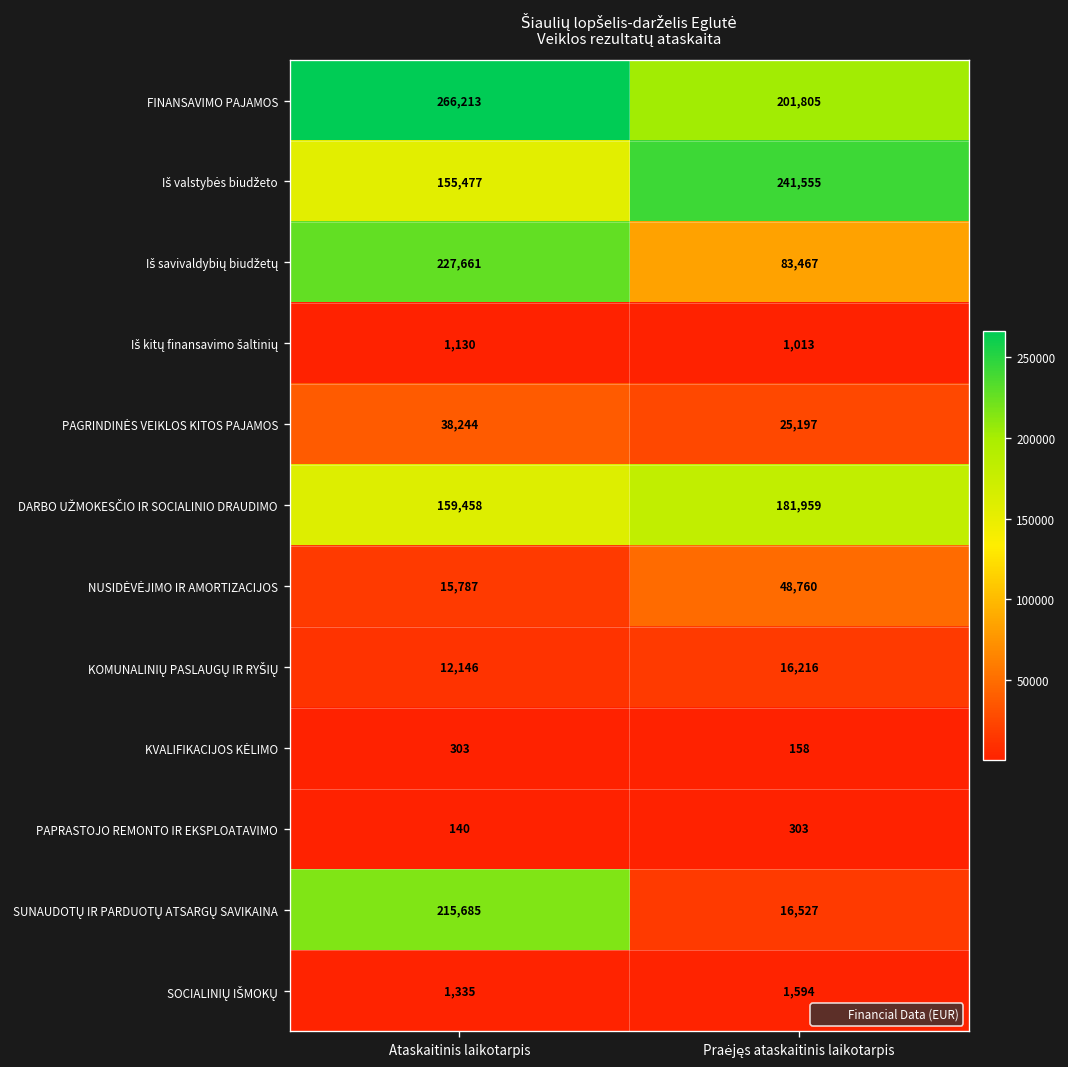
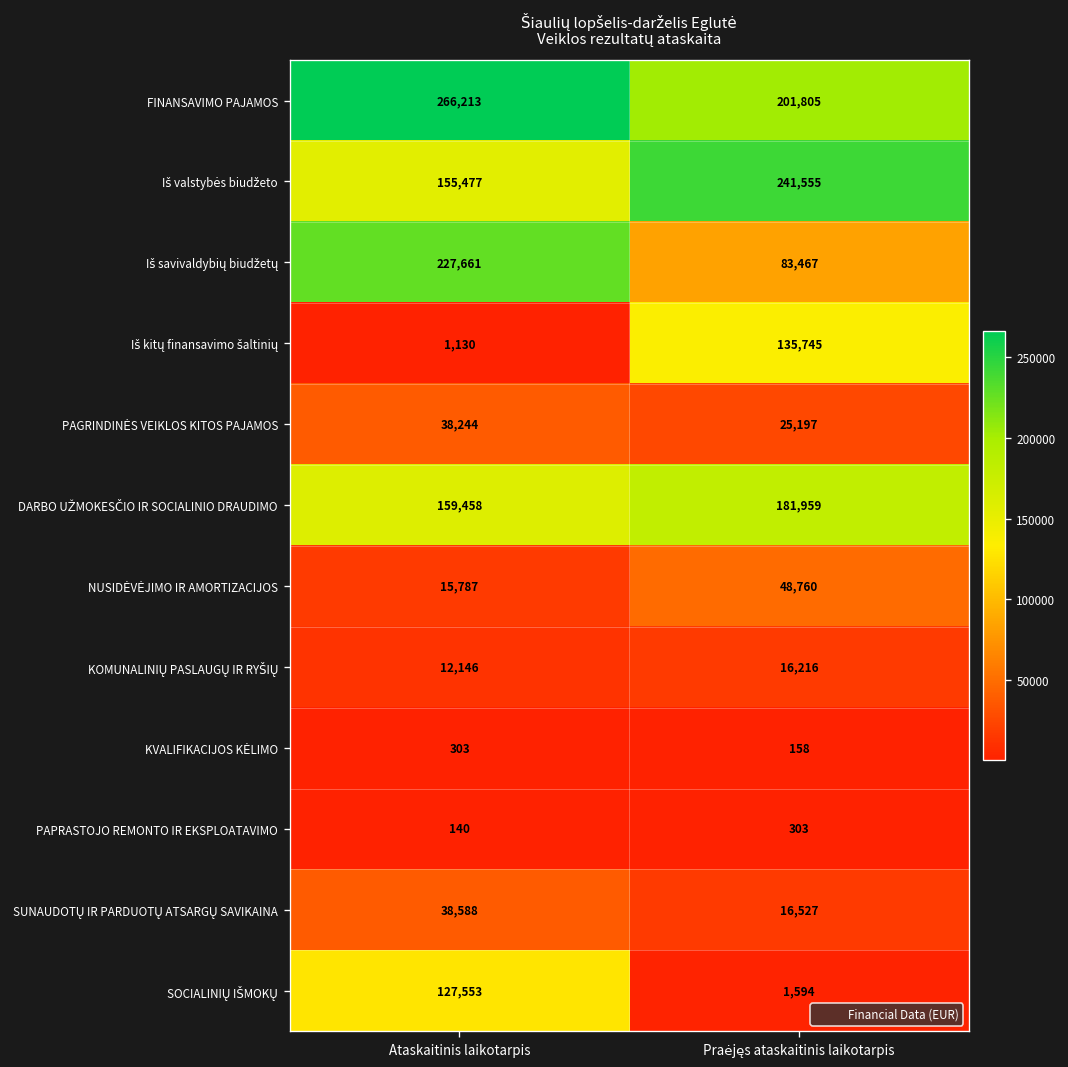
  {
    "FINANSAVIMO PAJAMOS": {
      "Ataskaitinis laikotarpis": "266,213",
      "Praėjęs ataskaitinis laikotarpis": "201,805"
    },
    "Iš valstybės biudžeto": {
      "Ataskaitinis laikotarpis": "155,477",
      "Praėjęs ataskaitinis laikotarpis": "241,555"
    },
    "Iš savivaldybių biudžetų": {
      "Ataskaitinis laikotarpis": "227,661",
      "Praėjęs ataskaitinis laikotarpis": "83,467"
    },
    "Iš kitų finansavimo šaltinių": {
      "Ataskaitinis laikotarpis": "1,130",
-     "Praėjęs ataskaitinis laikotarpis": "1,013"
+     "Praėjęs ataskaitinis laikotarpis": "135,745"
    },
    "PAGRINDINĖS VEIKLOS KITOS PAJAMOS": {
      "Ataskaitinis laikotarpis": "38,244",
      "Praėjęs ataskaitinis laikotarpis": "25,197"
    },
    "DARBO UŽMOKESČIO IR SOCIALINIO DRAUDIMO": {
      "Ataskaitinis laikotarpis": "159,458",
      "Praėjęs ataskaitinis laikotarpis": "181,959"
    },
    "NUSIDĖVĖJIMO IR AMORTIZACIJOS": {
      "Ataskaitinis laikotarpis": "15,787",
      "Praėjęs ataskaitinis laikotarpis": "48,760"
    },
    "KOMUNALINIŲ PASLAUGŲ IR RYŠIŲ": {
      "Ataskaitinis laikotarpis": "12,146",
      "Praėjęs ataskaitinis laikotarpis": "16,216"
    },
    "KVALIFIKACIJOS KĖLIMO": {
      "Ataskaitinis laikotarpis": "303",
      "Praėjęs ataskaitinis laikotarpis": "158"
    },
    "PAPRASTOJO REMONTO IR EKSPLOATAVIMO": {
      "Ataskaitinis laikotarpis": "140",
      "Praėjęs ataskaitinis laikotarpis": "303"
    },
    "SUNAUDOTŲ IR PARDUOTŲ ATSARGŲ SAVIKAINA": {
-     "Ataskaitinis laikotarpis": "215,685",
+     "Ataskaitinis laikotarpis": "38,588",
      "Praėjęs ataskaitinis laikotarpis": "16,527"
    },
    "SOCIALINIŲ IŠMOKŲ": {
-     "Ataskaitinis laikotarpis": "1,335",
+     "Ataskaitinis laikotarpis": "127,553",
      "Praėjęs ataskaitinis laikotarpis": "1,594"
    }
  }
